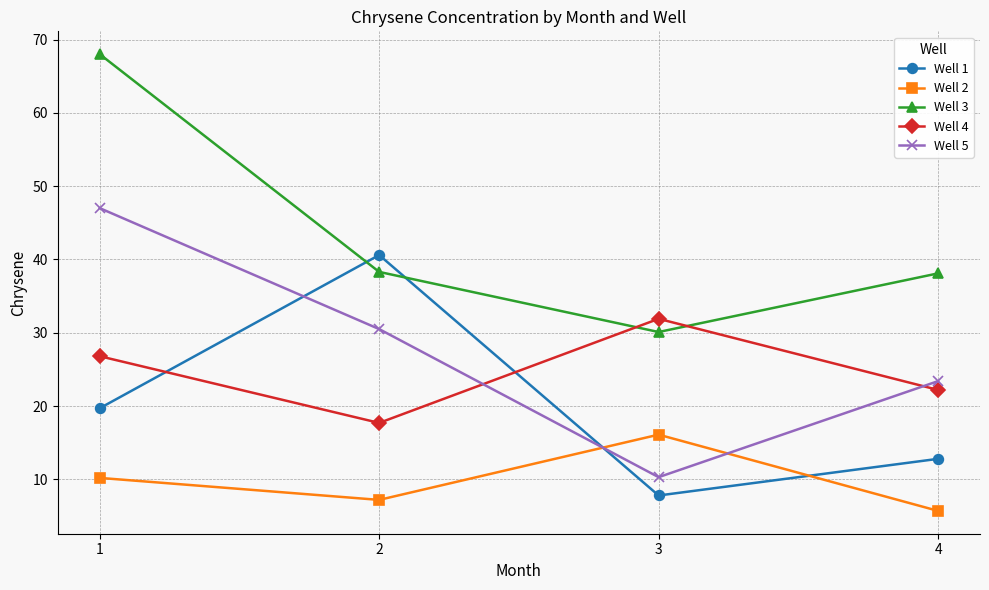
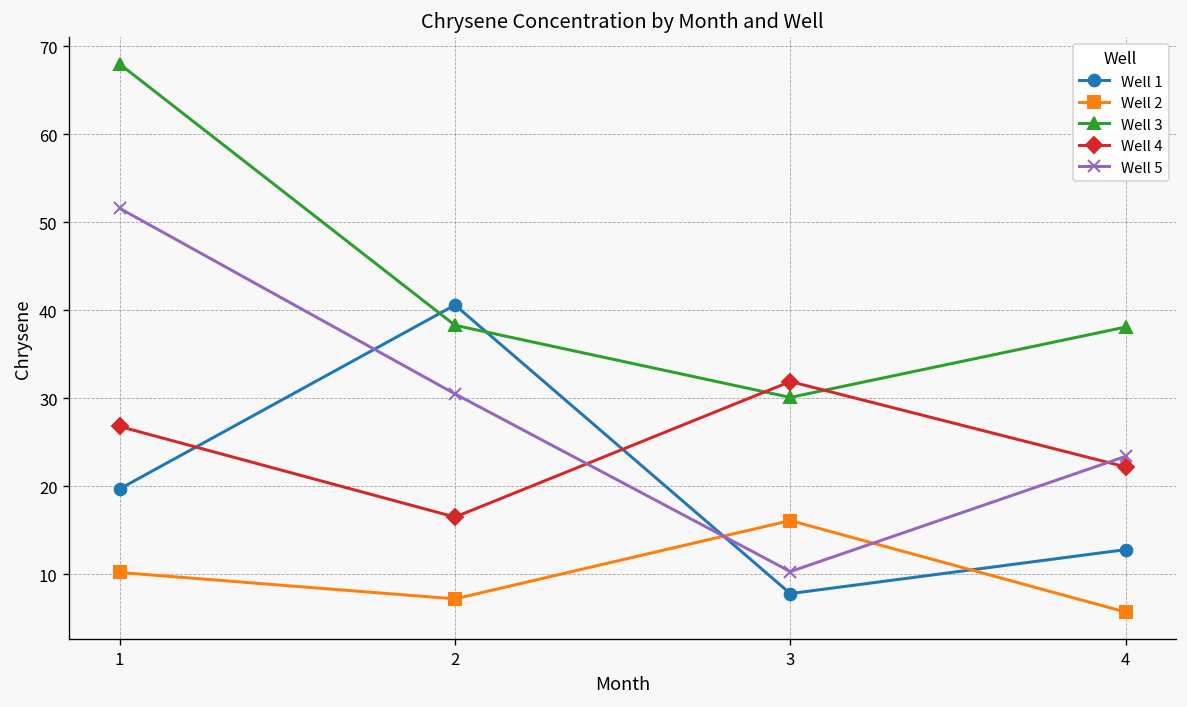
  {
    "Well 1": {
      "1": 20,
      "2": 41,
      "3": 8,
      "4": 13
    },
    "Well 2": {
      "1": 10,
      "2": 7,
      "3": 16,
      "4": 6
    },
    "Well 3": {
      "1": 68,
      "2": 38,
      "3": 30,
      "4": 38
    },
    "Well 4": {
      "1": 27,
-     "2": 18,
+     "2": 17,
      "3": 32,
      "4": 22
    },
    "Well 5": {
-     "1": 47,
+     "1": 52,
      "2": 31,
      "3": 10,
      "4": 23
    }
  }
